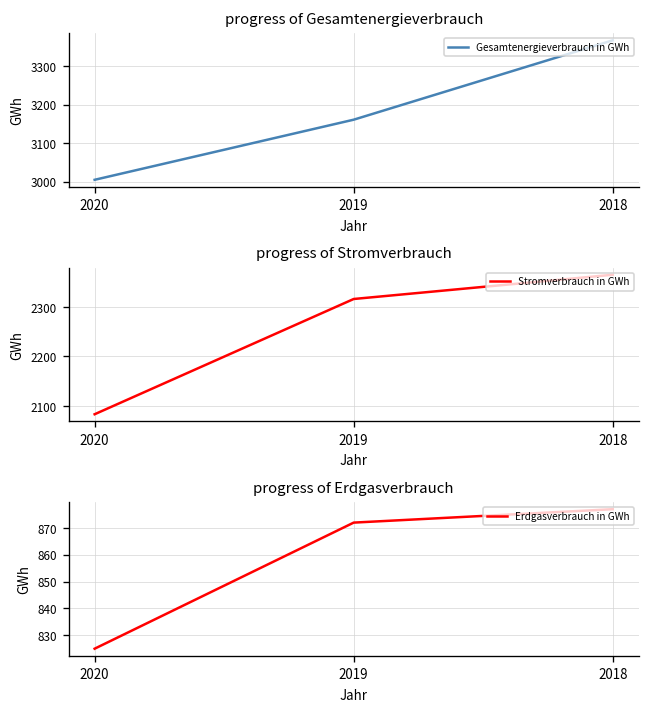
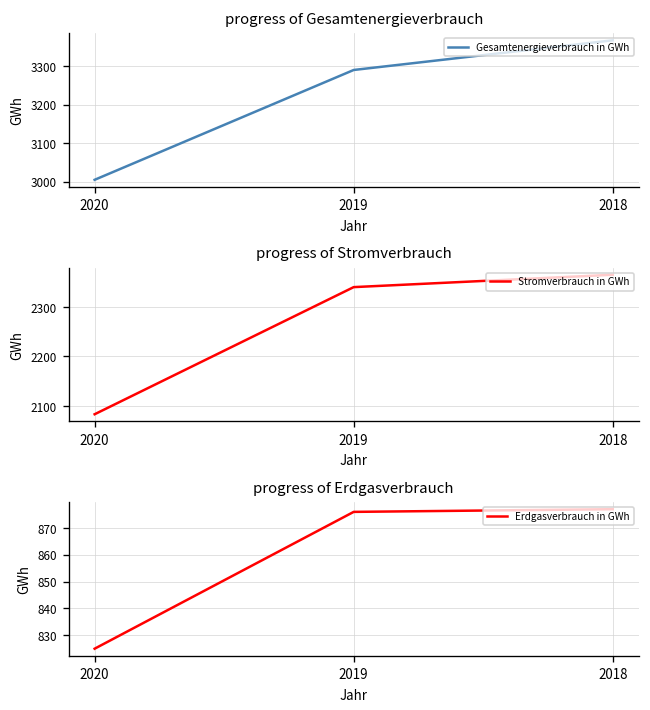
  {
    "progress of Gesamtenergieverbrauch": {
      "2020": 3010,
-     "2019": 3160
+     "2019": 3290
    },
    "progress of Stromverbrauch": {
      "2020": 2080,
-     "2019": 2320
+     "2019": 2340
    },
    "progress of Erdgasverbrauch": {
      "2020": 825,
-     "2019": 872
+     "2019": 876
    }
  }
